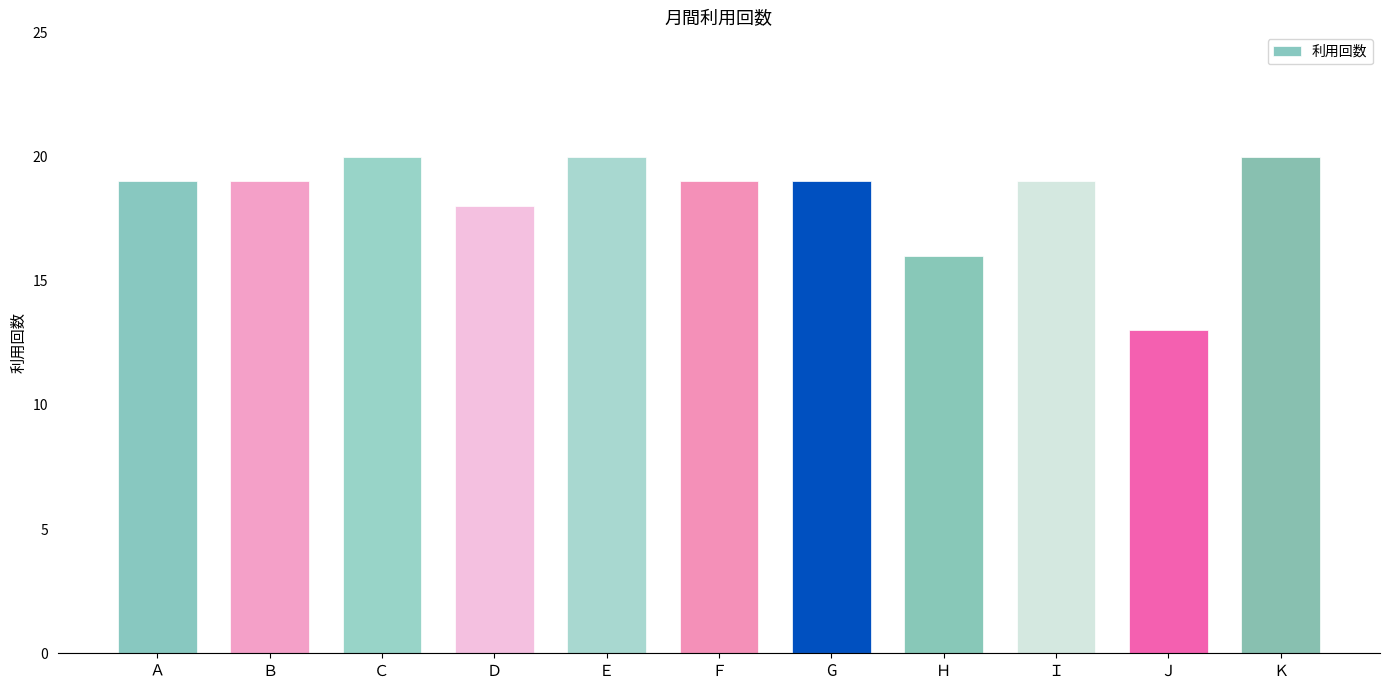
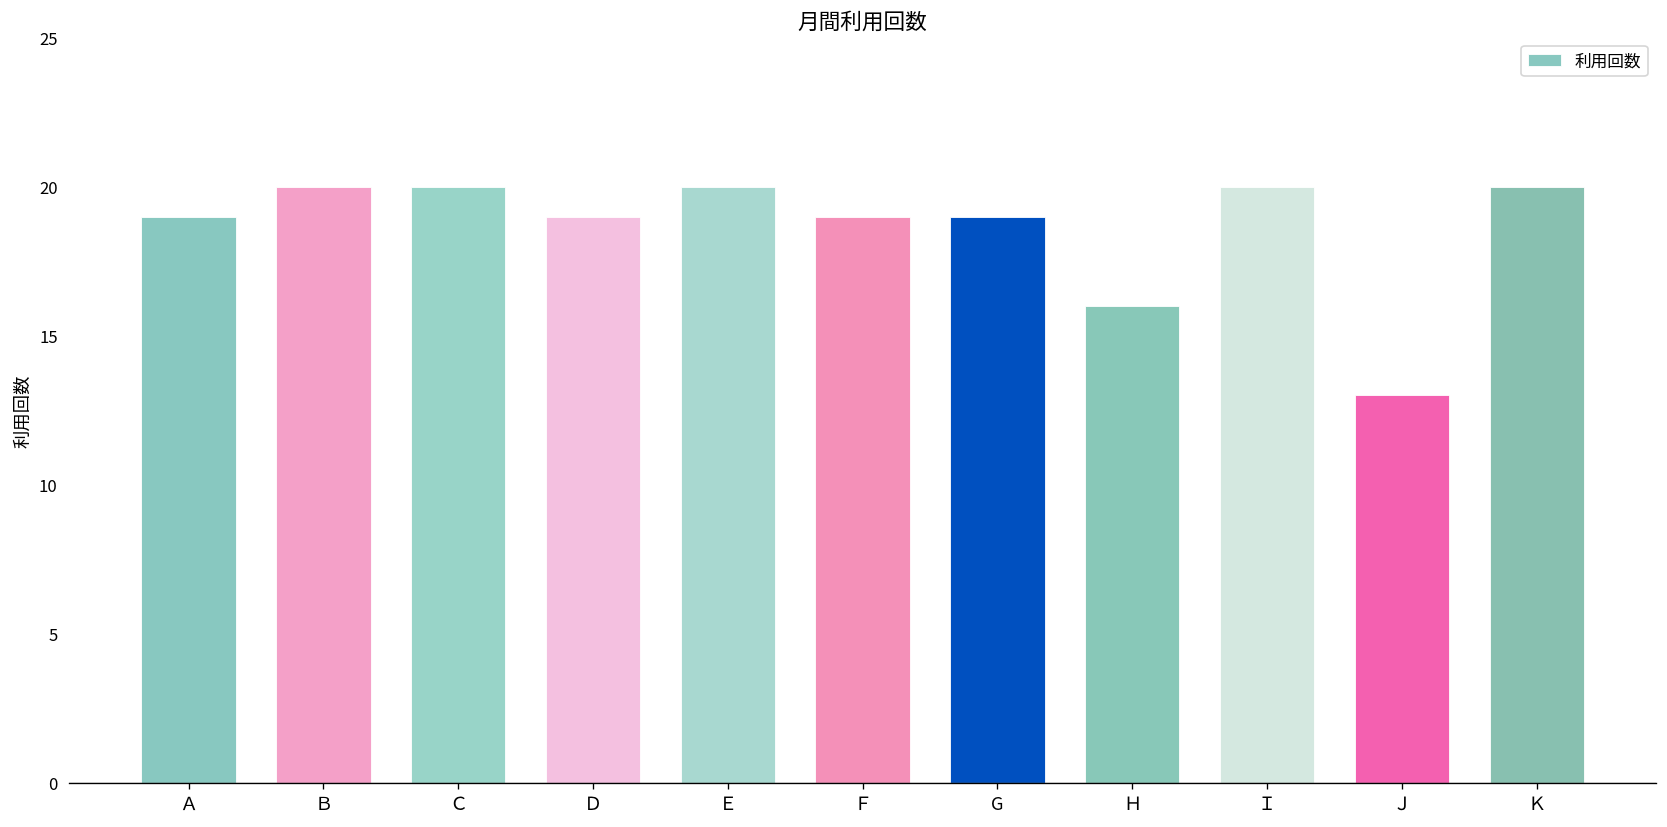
  {
    "Ａ": 19,
-   "Ｂ": 19,
+   "Ｂ": 20,
    "Ｃ": 20,
-   "Ｄ": 18,
+   "Ｄ": 19,
    "Ｅ": 20,
    "Ｆ": 19,
    "G": 19,
    "Ｈ": 16,
-   "Ｉ": 19,
+   "Ｉ": 20,
    "Ｊ": 13,
    "Ｋ": 20
  }
